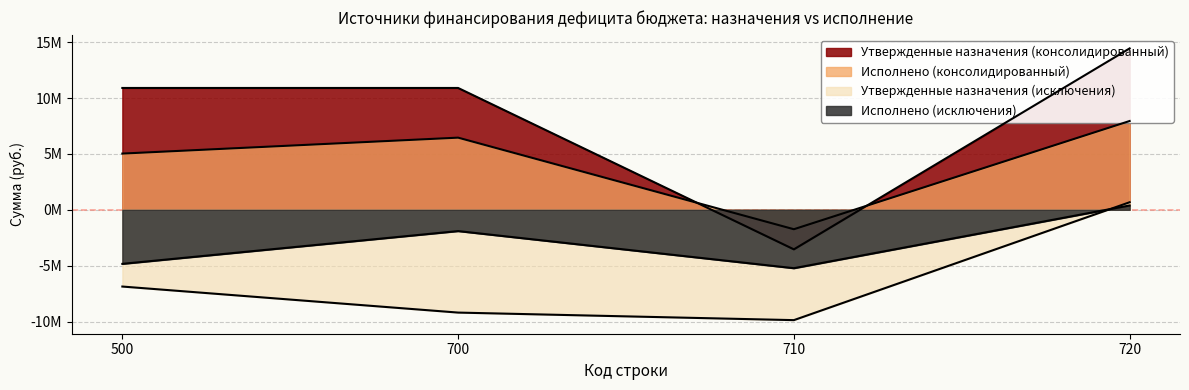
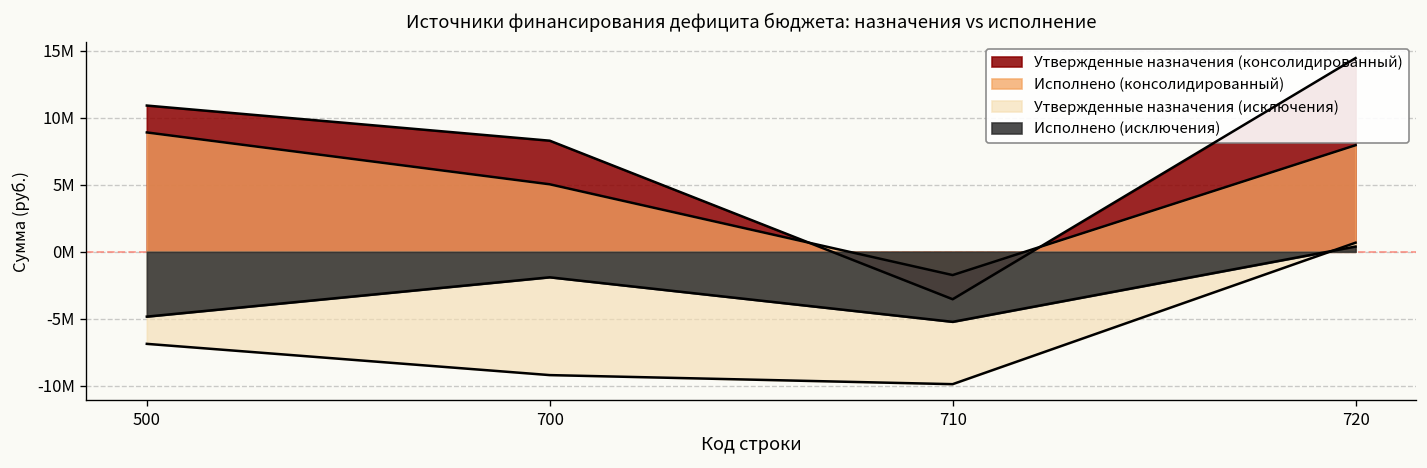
  {
    "Утвержденные назначения (консолидированный)": {
-     "700": 10900000
+     "700": 8300000
    },
    "Исполнено (консолидированный)": {
-     "500": 5000000,
-     "700": 6500000
+     "500": 8900000,
+     "700": 5000000
    }
  }
